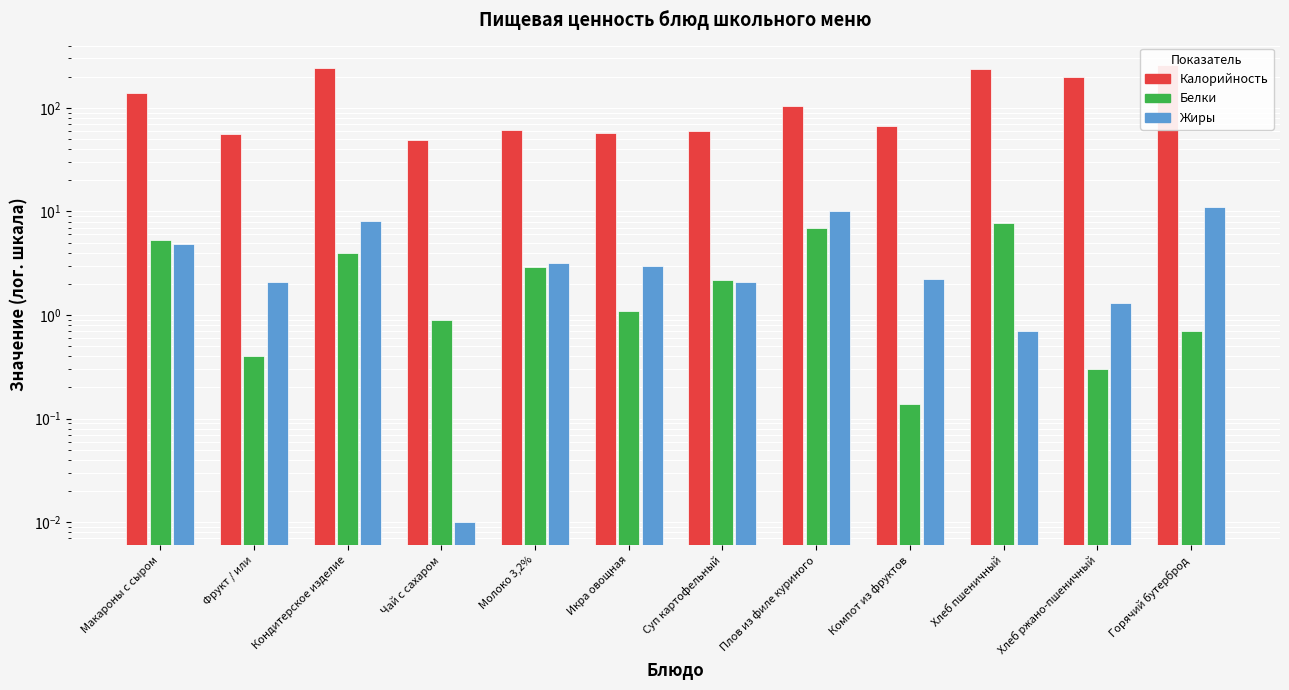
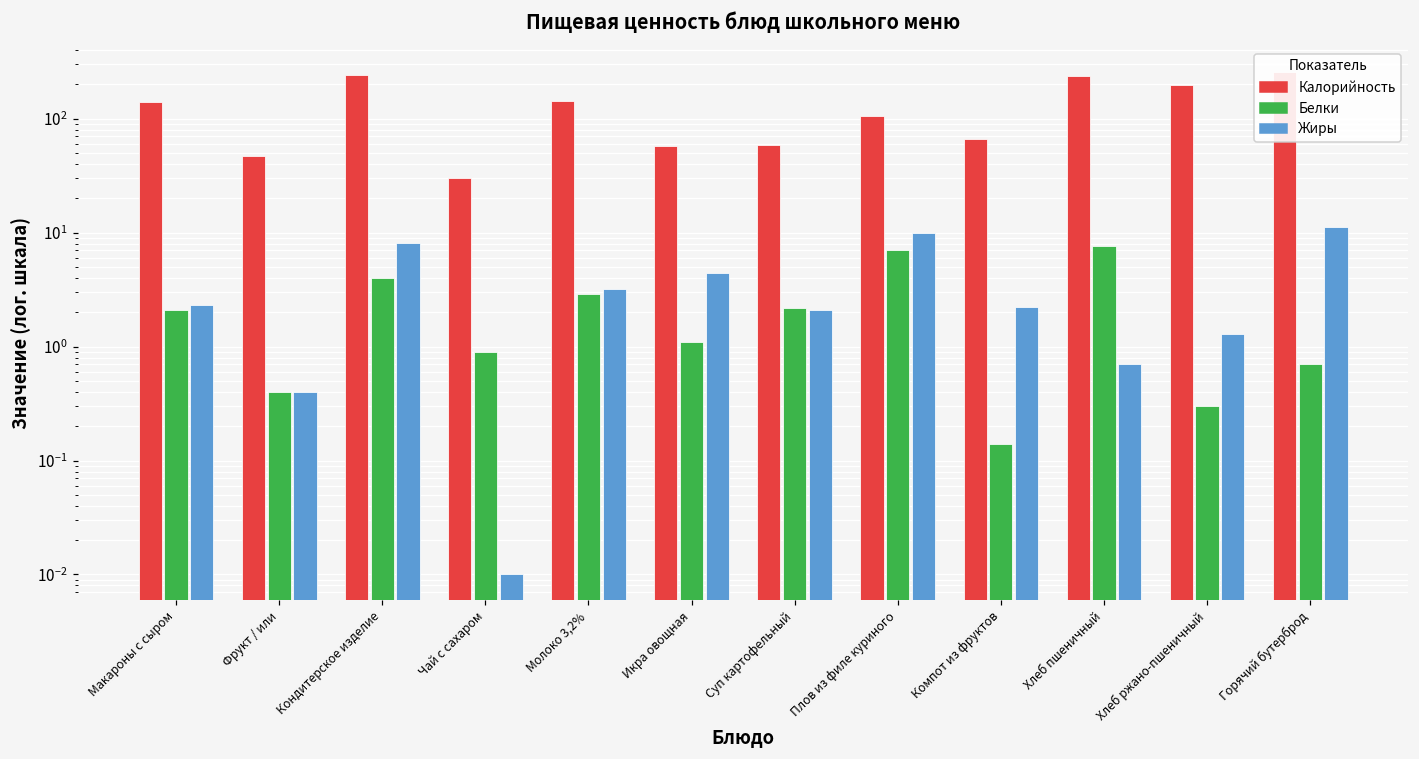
  {
    "Калорийность": {
      "Макароны с сыром": 140,
-     "Фрукт / или": 60,
+     "Фрукт / или": 50,
      "Кондитерское изделие": 240,
-     "Чай с сахаром": 50,
-     "Молоко 3,2%": 60,
+     "Чай с сахаром": 30,
+     "Молоко 3,2%": 140,
      "Икра овощная": 60,
      "Суп картофельный": 60,
      "Плов из филе куриного": 110,
      "Компот из фруктов": 70,
      "Хлеб пшеничный": 240,
      "Хлеб ржано-пшеничный": 200
    },
    "Белки": {
-     "Макароны с сыром": 5,
+     "Макароны с сыром": 2.1,
      "Фрукт / или": 0.4,
      "Кондитерское изделие": 4.0,
      "Чай с сахаром": 0.9,
      "Молоко 3,2%": 2.9,
      "Икра овощная": 1.1,
      "Суп картофельный": 2.2,
      "Плов из филе куриного": 7,
      "Компот из фруктов": 0.14,
      "Хлеб пшеничный": 8,
      "Хлеб ржано-пшеничный": 0.3,
      "Горячий бутерброд": 0.7
    },
    "Жиры": {
-     "Макароны с сыром": 5,
-     "Фрукт / или": 2.1,
+     "Макароны с сыром": 2.3,
+     "Фрукт / или": 0.4,
      "Кондитерское изделие": 8,
      "Чай с сахаром": 0.010,
      "Молоко 3,2%": 3.2,
-     "Икра овощная": 3.0,
+     "Икра овощная": 4.4,
      "Суп картофельный": 2.1,
      "Плов из филе куриного": 10,
      "Компот из фруктов": 2.2,
      "Хлеб пшеничный": 0.7,
      "Хлеб ржано-пшеничный": 1.3,
      "Горячий бутерброд": 11
    }
  }
